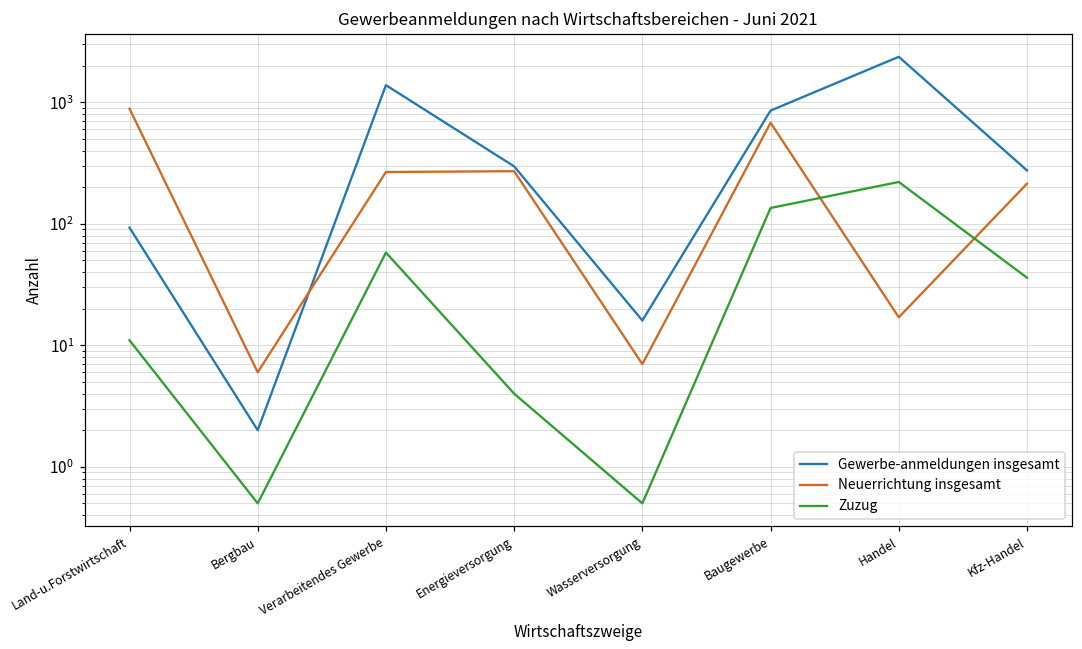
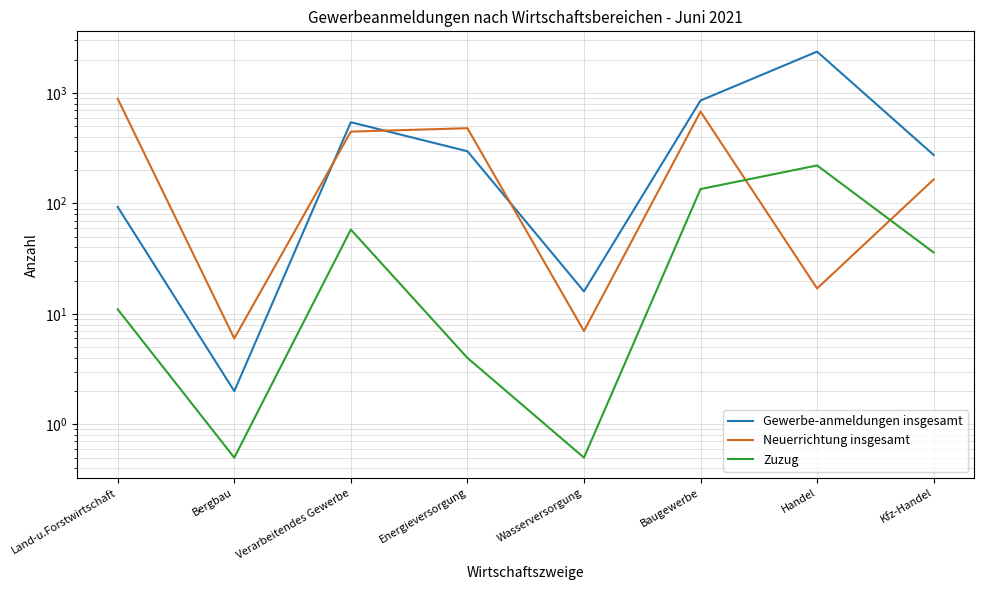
  {
    "Gewerbe-anmeldungen insgesamt": {
      "Land-u.Forstwirtschaft": 90,
      "Bergbau": 2,
-     "Verarbeitendes Gewerbe": 1400,
+     "Verarbeitendes Gewerbe": 500,
      "Energieversorgung": 300,
      "Wasserversorgung": 16,
      "Baugewerbe": 900,
      "Handel": 2400,
      "Kfz-Handel": 280
    },
    "Neuerrichtung insgesamt": {
      "Land-u.Forstwirtschaft": 900,
      "Bergbau": 6,
-     "Verarbeitendes Gewerbe": 270,
-     "Energieversorgung": 270,
+     "Verarbeitendes Gewerbe": 450,
+     "Energieversorgung": 500,
      "Wasserversorgung": 7,
      "Baugewerbe": 700,
      "Handel": 17,
-     "Kfz-Handel": 210
+     "Kfz-Handel": 170
    },
    "Zuzug": {
      "Land-u.Forstwirtschaft": 11,
      "Bergbau": 0.5,
      "Verarbeitendes Gewerbe": 60,
      "Energieversorgung": 4,
      "Wasserversorgung": 0.5,
      "Baugewerbe": 140,
      "Handel": 220,
      "Kfz-Handel": 36
    }
  }
